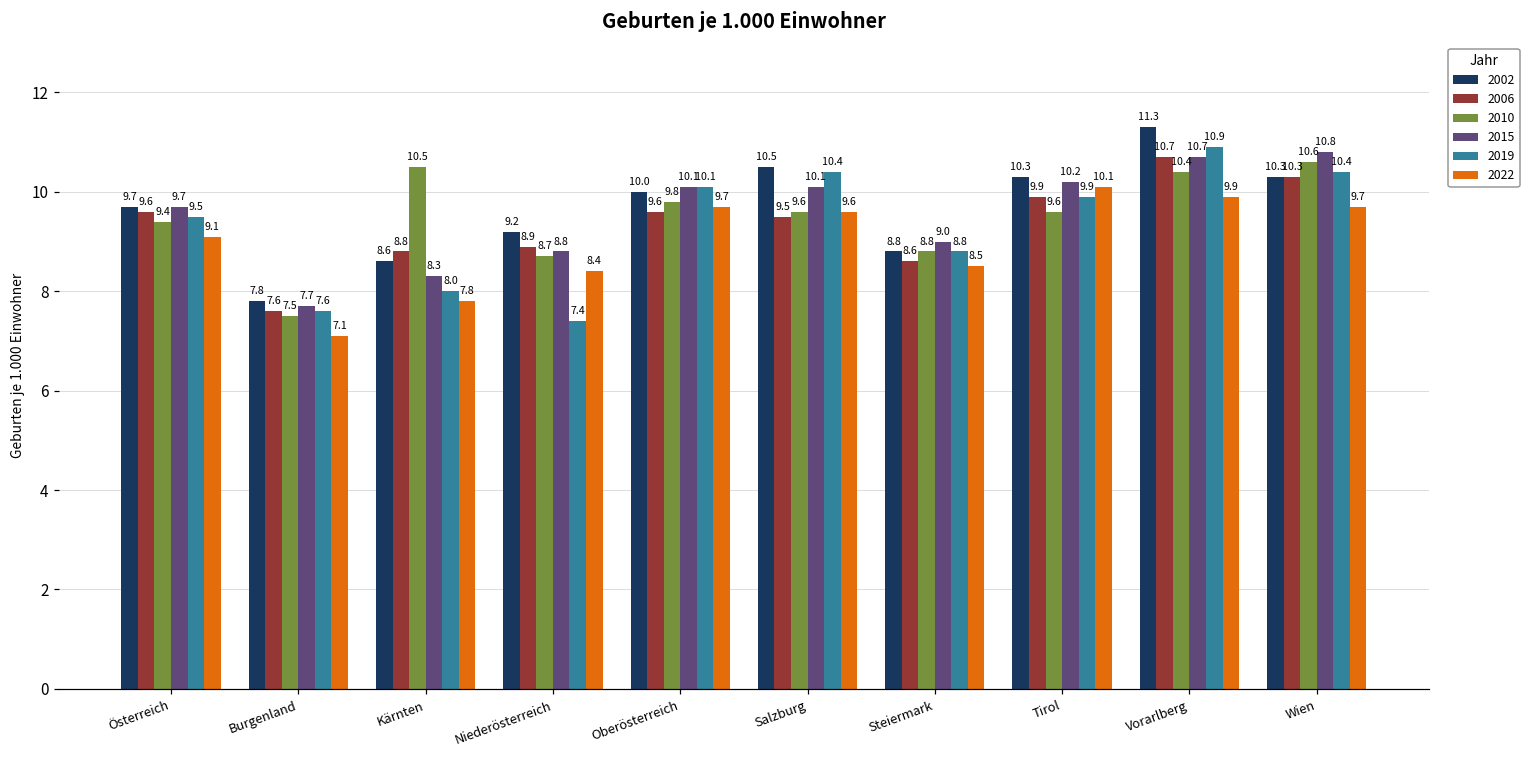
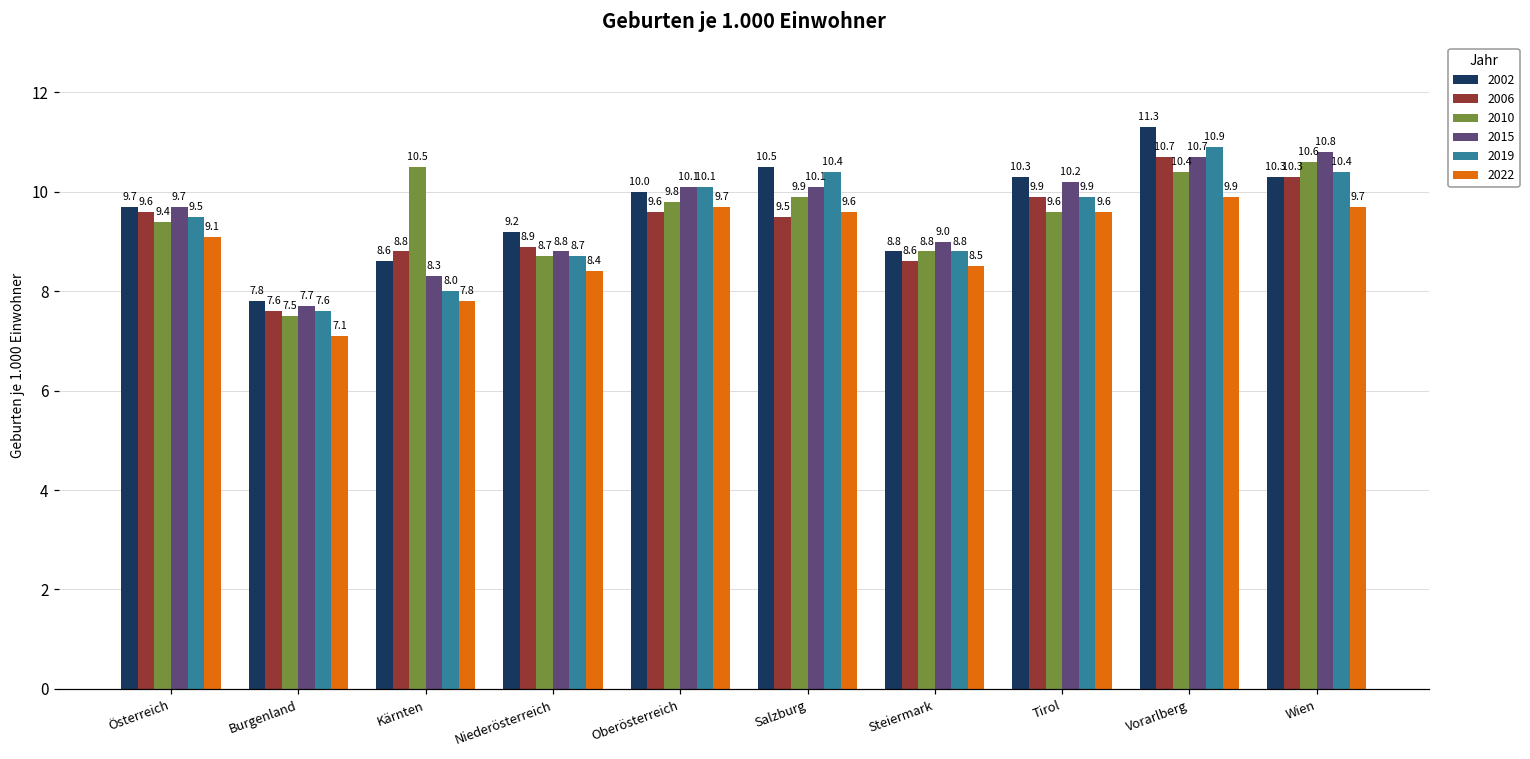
  {
    "2002": {
      "Österreich": 9.7,
      "Burgenland": 7.8,
      "Kärnten": 8.6,
      "Niederösterreich": 9.2,
      "Oberösterreich": 10.0,
      "Salzburg": 10.5,
      "Steiermark": 8.8,
      "Tirol": 10.3,
      "Vorarlberg": 11.3
    },
    "2006": {
      "Österreich": 9.6,
      "Burgenland": 7.6,
      "Kärnten": 8.8,
      "Niederösterreich": 8.9,
      "Oberösterreich": 9.6,
      "Salzburg": 9.5,
      "Steiermark": 8.6,
      "Tirol": 9.9,
      "Vorarlberg": 10.7
    },
    "2010": {
      "Österreich": 9.4,
      "Burgenland": 7.5,
      "Kärnten": 10.5,
      "Niederösterreich": 8.7,
      "Oberösterreich": 9.8,
-     "Salzburg": 9.6,
+     "Salzburg": 9.9,
      "Steiermark": 8.8,
      "Tirol": 9.6,
      "Vorarlberg": 10.4,
      "Wien": 10.6
    },
    "2015": {
      "Österreich": 9.7,
      "Burgenland": 7.7,
      "Kärnten": 8.3,
      "Niederösterreich": 8.8,
      "Salzburg": 10.1,
      "Steiermark": 9.0,
      "Tirol": 10.2,
      "Vorarlberg": 10.7,
      "Wien": 10.8
    },
    "2019": {
      "Österreich": 9.5,
      "Burgenland": 7.6,
      "Kärnten": 8.0,
-     "Niederösterreich": 7.4,
+     "Niederösterreich": 8.7,
      "Salzburg": 10.4,
      "Steiermark": 8.8,
      "Tirol": 9.9,
      "Vorarlberg": 10.9,
      "Wien": 10.4
    },
    "2022": {
      "Österreich": 9.1,
      "Burgenland": 7.1,
      "Kärnten": 7.8,
      "Niederösterreich": 8.4,
      "Oberösterreich": 9.7,
      "Salzburg": 9.6,
      "Steiermark": 8.5,
-     "Tirol": 10.1,
+     "Tirol": 9.6,
      "Vorarlberg": 9.9,
      "Wien": 9.7
    }
  }
